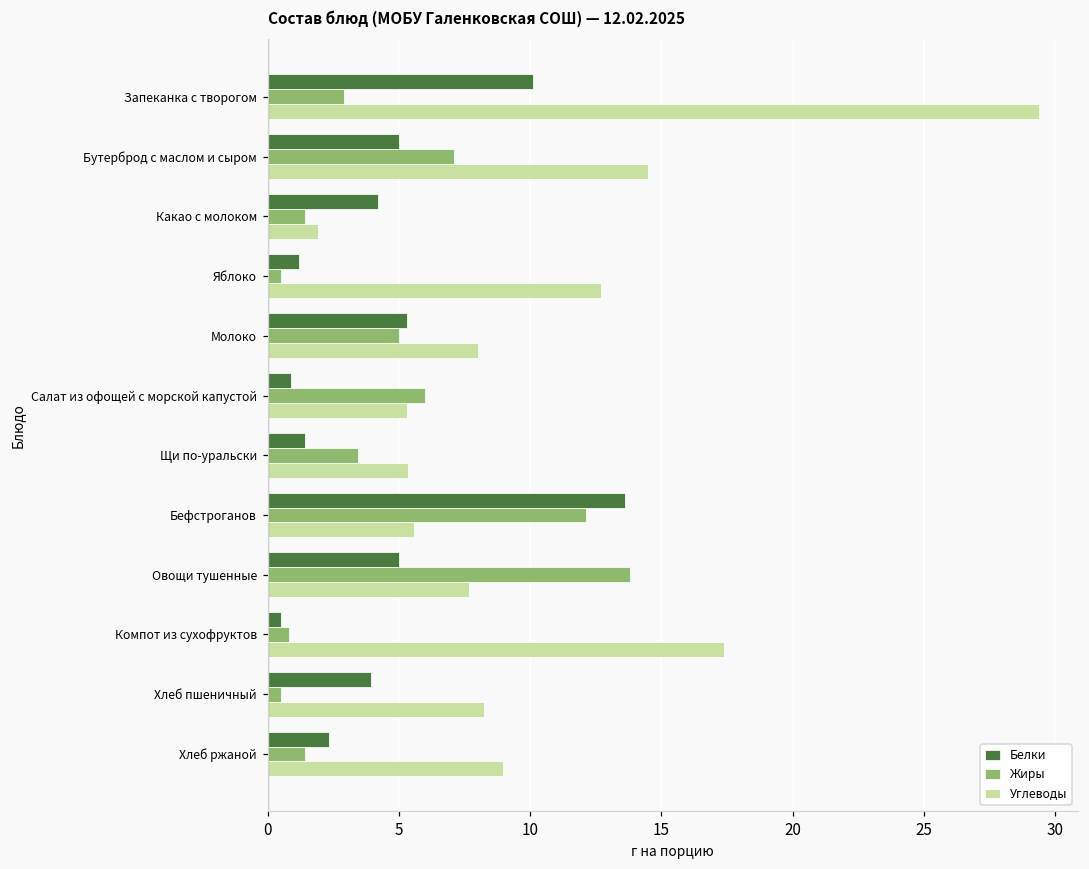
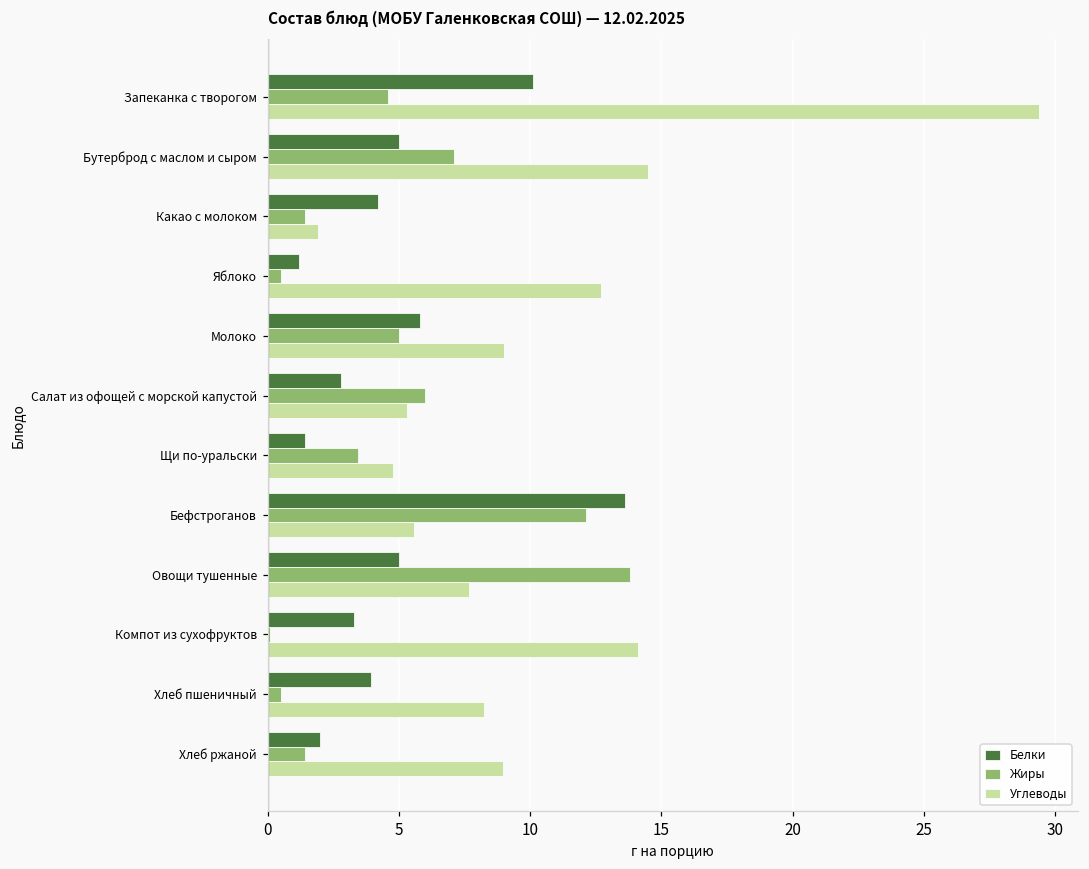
  {
    "Белки": {
      "Запеканка с творогом": 10.1,
      "Бутерброд с маслом и сыром": 5.0,
      "Какао с молоком": 4.2,
      "Яблоко": 1.2,
-     "Молоко": 5.3,
-     "Салат из офощей с морской капустой": 0.9,
+     "Молоко": 5.8,
+     "Салат из офощей с морской капустой": 2.8,
      "Щи по-уральски": 1.4,
      "Бефстроганов": 13.6,
      "Овощи тушенные": 5.0,
-     "Компот из сухофруктов": 0.5,
+     "Компот из сухофруктов": 3.3,
      "Хлеб пшеничный": 4.0,
-     "Хлеб ржаной": 2.3
+     "Хлеб ржаной": 2.0
    },
    "Жиры": {
-     "Запеканка с творогом": 2.9,
+     "Запеканка с творогом": 4.6,
      "Бутерброд с маслом и сыром": 7.1,
      "Какао с молоком": 1.4,
      "Яблоко": 0.5,
      "Молоко": 5.0,
      "Салат из офощей с морской капустой": 6.0,
      "Щи по-уральски": 3.4,
      "Бефстроганов": 12.1,
      "Овощи тушенные": 13.8,
-     "Компот из сухофруктов": 0.8,
+     "Компот из сухофруктов": 0.1,
      "Хлеб пшеничный": 0.5,
      "Хлеб ржаной": 1.4
    },
    "Углеводы": {
      "Запеканка с творогом": 29.4,
      "Бутерброд с маслом и сыром": 14.5,
      "Какао с молоком": 1.9,
      "Яблоко": 12.7,
-     "Молоко": 8,
+     "Молоко": 9,
      "Салат из офощей с морской капустой": 5.3,
-     "Щи по-уральски": 5.4,
+     "Щи по-уральски": 4.8,
      "Бефстроганов": 5.6,
      "Овощи тушенные": 7.7,
-     "Компот из сухофруктов": 17.4,
+     "Компот из сухофруктов": 14.1,
      "Хлеб пшеничный": 8.2,
      "Хлеб ржаной": 9.0
    }
  }
